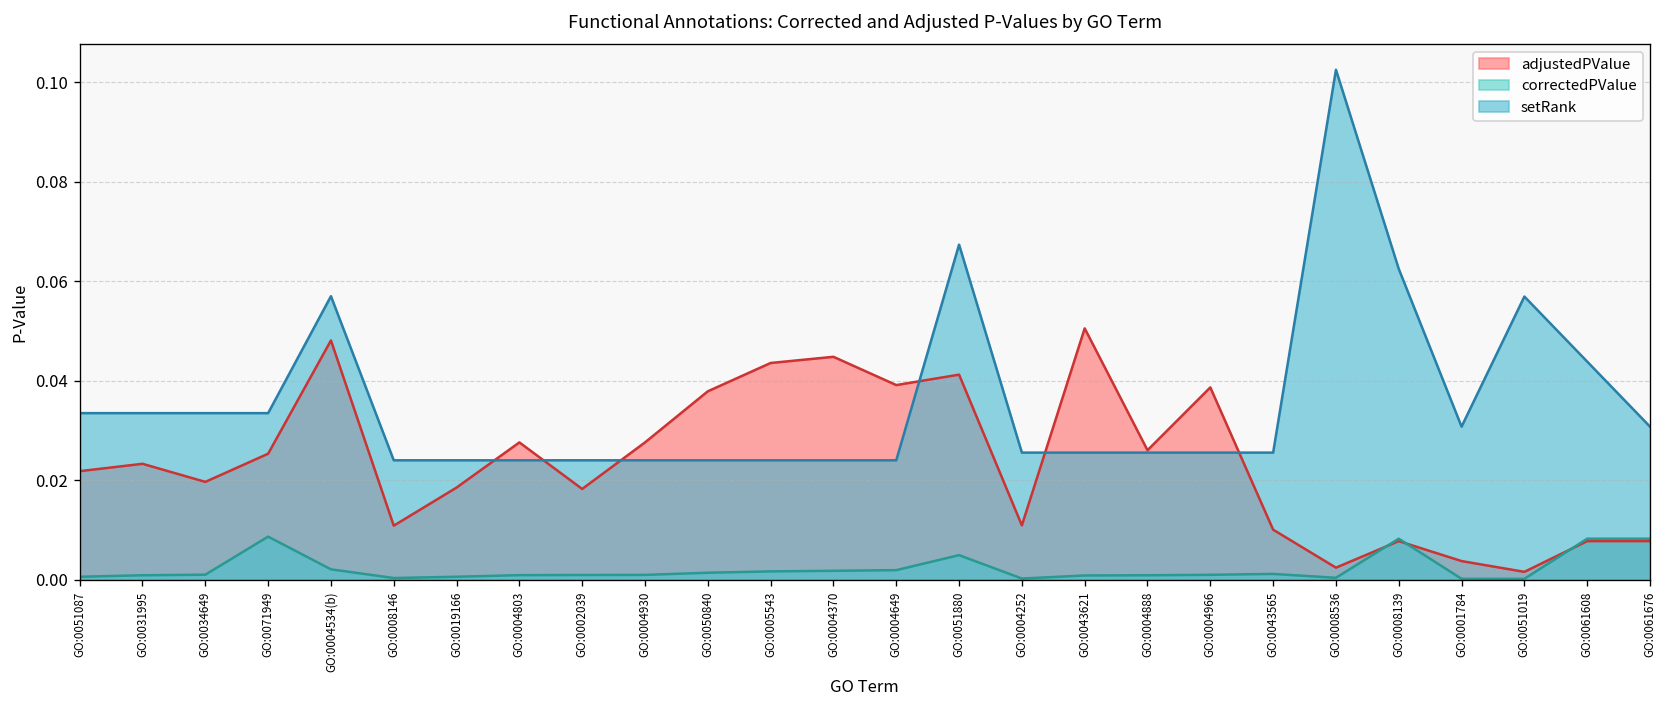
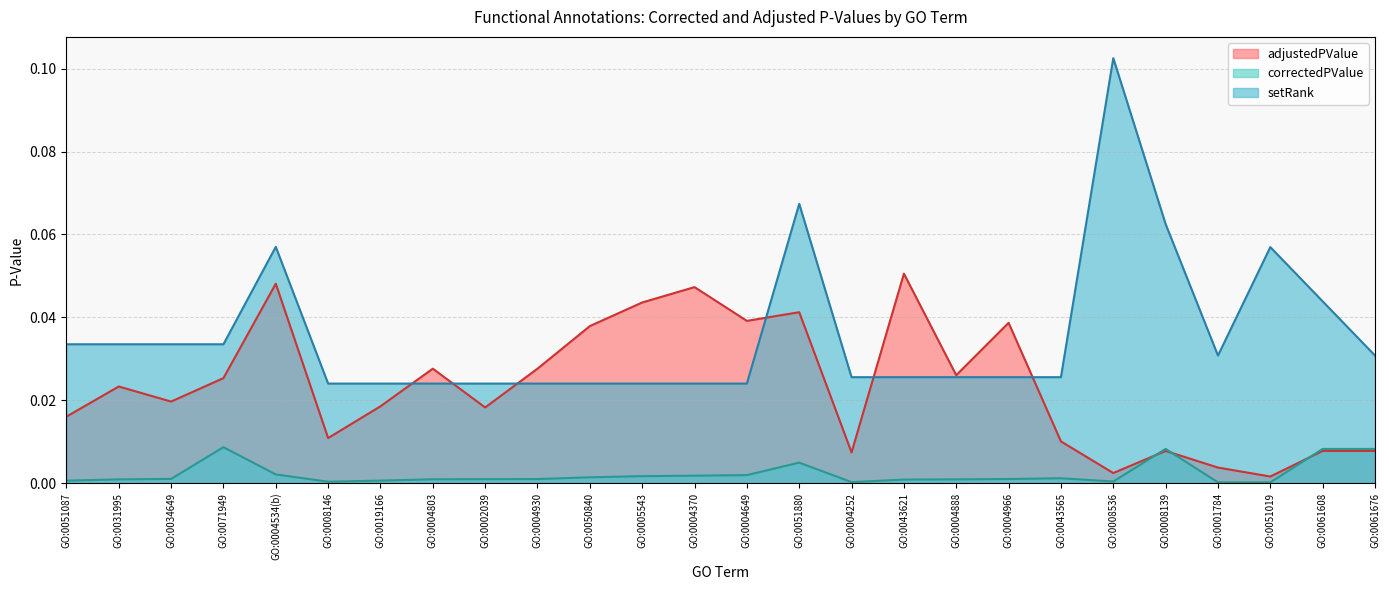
  {
    "adjustedPValue": {
-     "GO:0051087": 0.022,
+     "GO:0051087": 0.016,
      "GO:0031995": 0.023,
      "GO:0034649": 0.020,
      "GO:0071949": 0.025,
      "GO:0004534(b)": 0.048,
      "GO:0008146": 0.011,
      "GO:0019166": 0.019,
      "GO:0004803": 0.028,
      "GO:0002039": 0.018,
      "GO:0004930": 0.028,
      "GO:0050840": 0.038,
      "GO:0005543": 0.044,
-     "GO:0004370": 0.045,
+     "GO:0004370": 0.047,
      "GO:0004649": 0.039,
      "GO:0051880": 0.041,
-     "GO:0004252": 0.011,
+     "GO:0004252": 0.007,
      "GO:0043621": 0.051,
      "GO:0004966": 0.039,
      "GO:0043565": 0.010,
      "GO:0008536": 0.002,
      "GO:0001784": 0.004,
      "GO:0051019": 0.002
    }
  }
